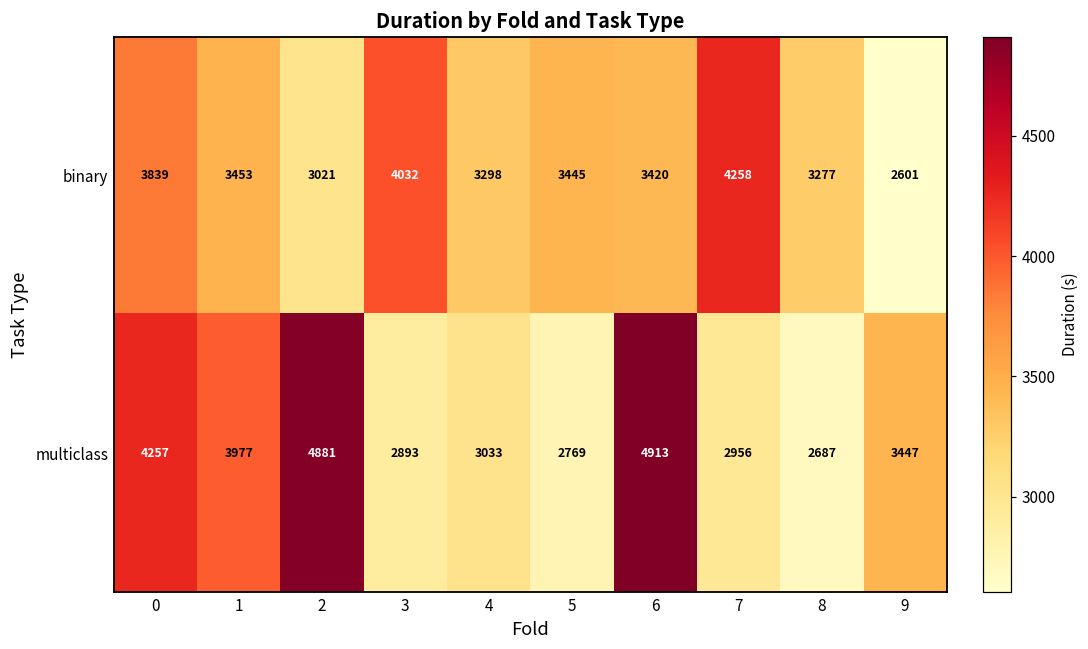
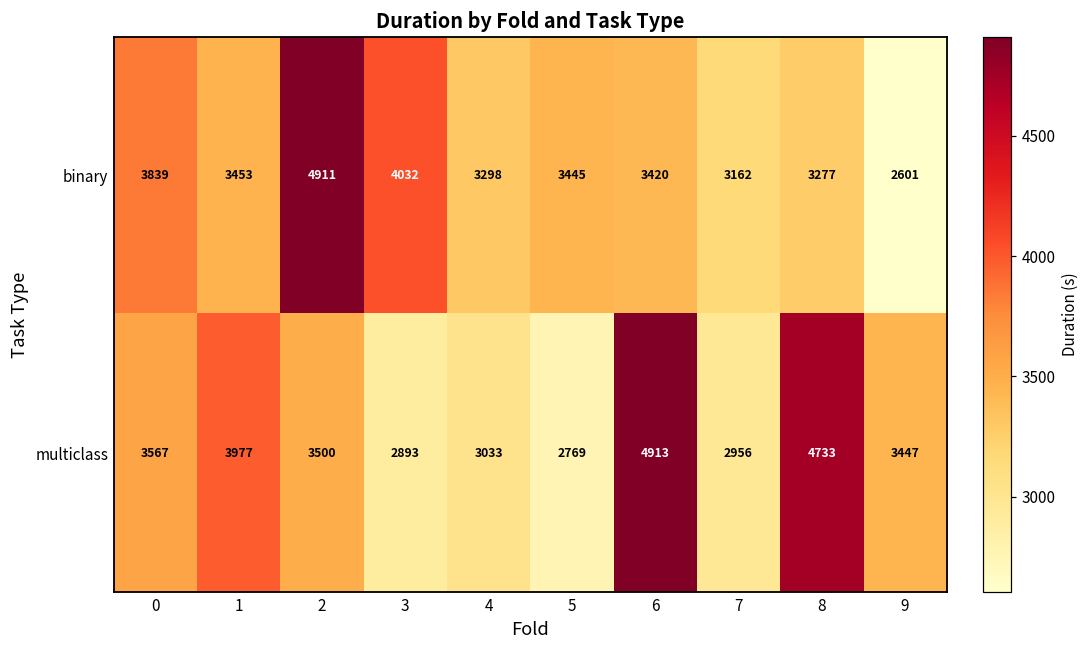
  {
    "binary": {
      "0": 3839,
      "1": 3453,
-     "2": 3021,
+     "2": 4911,
      "3": 4032,
      "4": 3298,
      "5": 3445,
      "6": 3420,
-     "7": 4258,
+     "7": 3162,
      "8": 3277,
      "9": 2601
    },
    "multiclass": {
-     "0": 4257,
+     "0": 3567,
      "1": 3977,
-     "2": 4881,
+     "2": 3500,
      "3": 2893,
      "4": 3033,
      "5": 2769,
      "6": 4913,
      "7": 2956,
-     "8": 2687,
+     "8": 4733,
      "9": 3447
    }
  }
